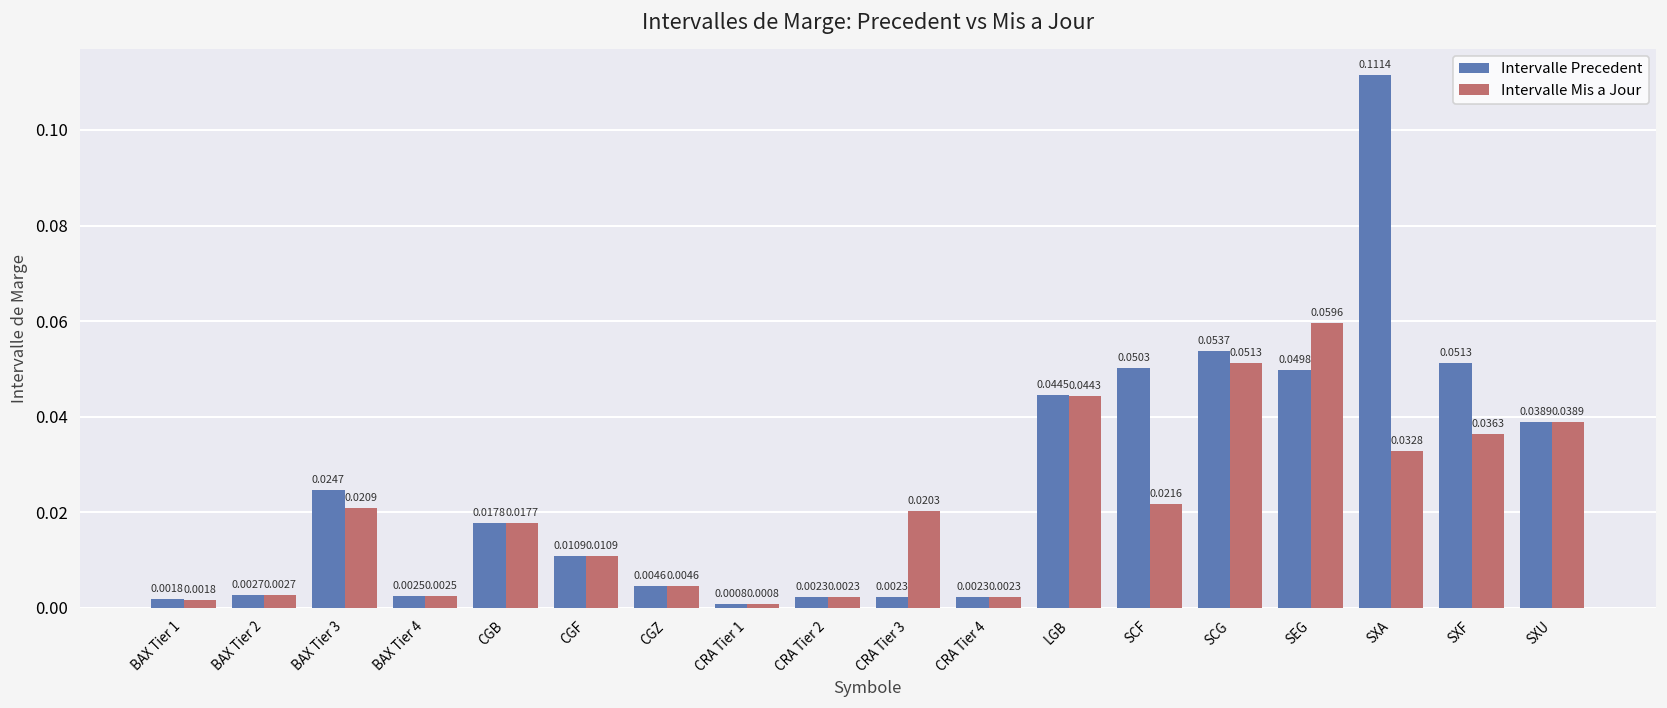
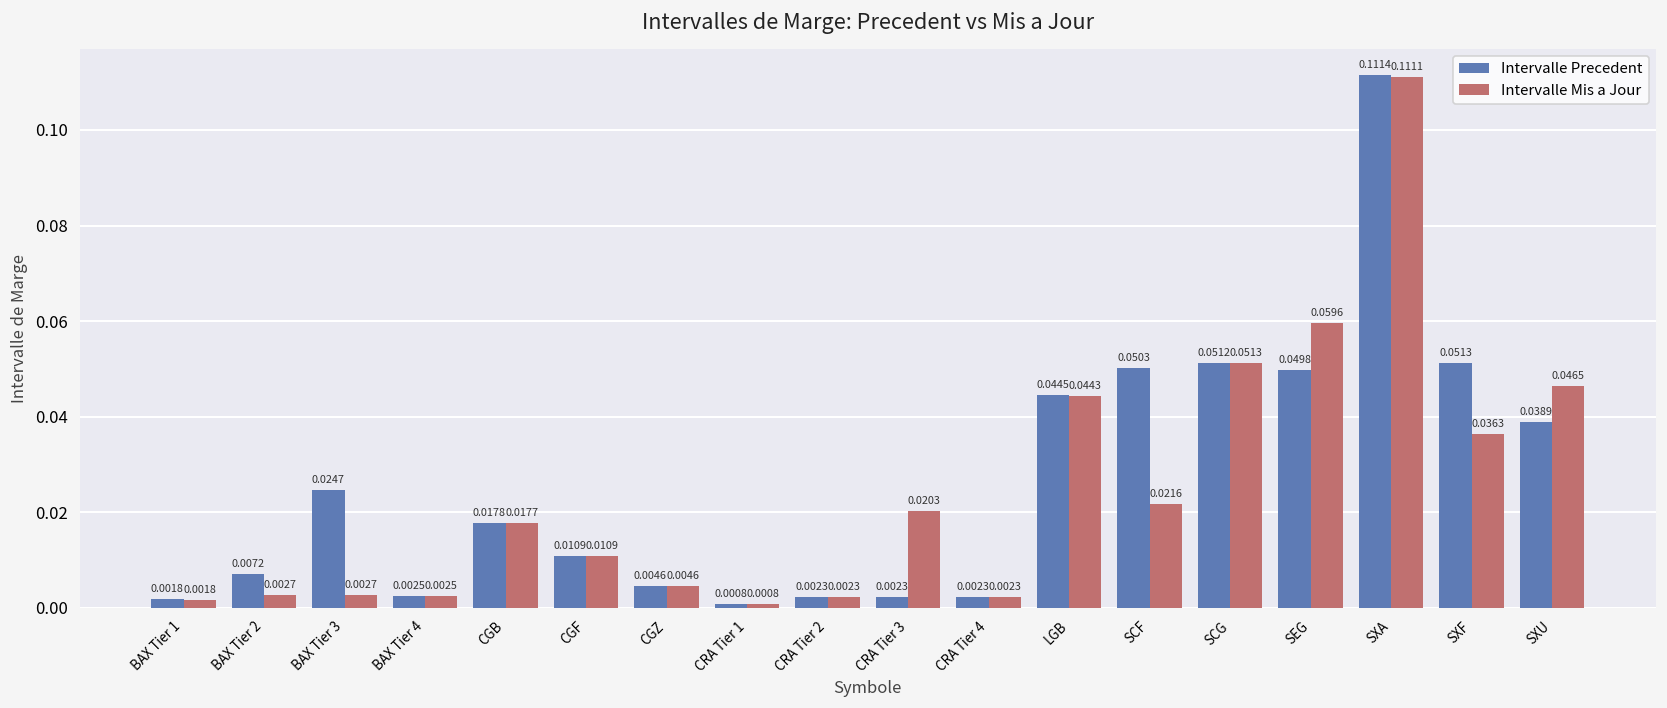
  {
    "Intervalle Precedent": {
      "BAX Tier 1": 0.0018,
-     "BAX Tier 2": 0.0027,
+     "BAX Tier 2": 0.0072,
      "BAX Tier 3": 0.0247,
      "BAX Tier 4": 0.0025,
      "CGB": 0.0178,
      "CGF": 0.0109,
      "CGZ": 0.0046,
      "CRA Tier 1": 0.0008,
      "CRA Tier 2": 0.0023,
      "CRA Tier 3": 0.0023,
      "CRA Tier 4": 0.0023,
      "LGB": 0.0445,
      "SCF": 0.0503,
-     "SCG": 0.0537,
+     "SCG": 0.0512,
      "SEG": 0.0498,
      "SXA": 0.1114,
      "SXF": 0.0513,
      "SXU": 0.0389
    },
    "Intervalle Mis a Jour": {
      "BAX Tier 1": 0.0018,
      "BAX Tier 2": 0.0027,
-     "BAX Tier 3": 0.0209,
+     "BAX Tier 3": 0.0027,
      "BAX Tier 4": 0.0025,
      "CGB": 0.0177,
      "CGF": 0.0109,
      "CGZ": 0.0046,
      "CRA Tier 1": 0.0008,
      "CRA Tier 2": 0.0023,
      "CRA Tier 3": 0.0203,
      "CRA Tier 4": 0.0023,
      "LGB": 0.0443,
      "SCF": 0.0216,
      "SCG": 0.0513,
      "SEG": 0.0596,
-     "SXA": 0.0328,
+     "SXA": 0.1111,
      "SXF": 0.0363,
-     "SXU": 0.0389
+     "SXU": 0.0465
    }
  }
